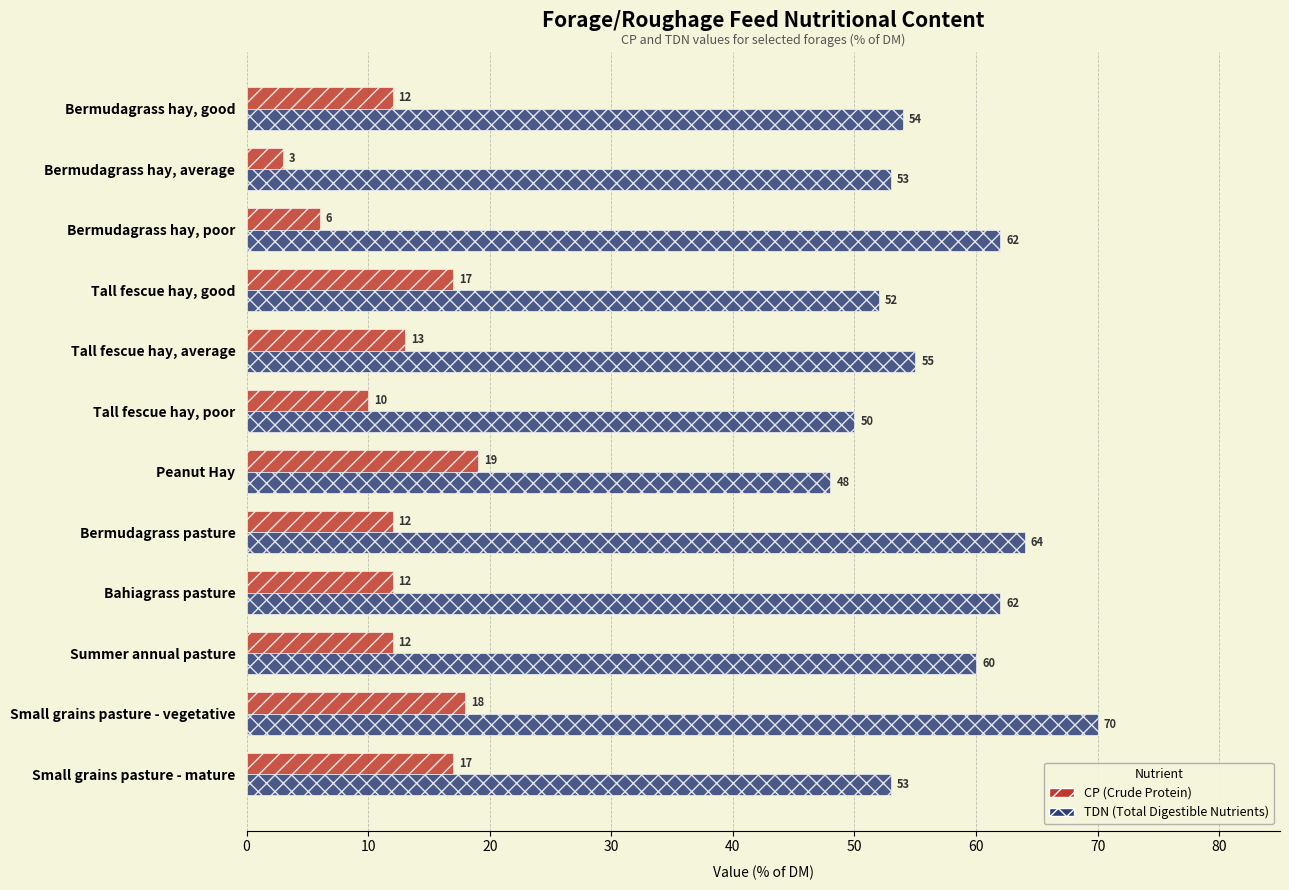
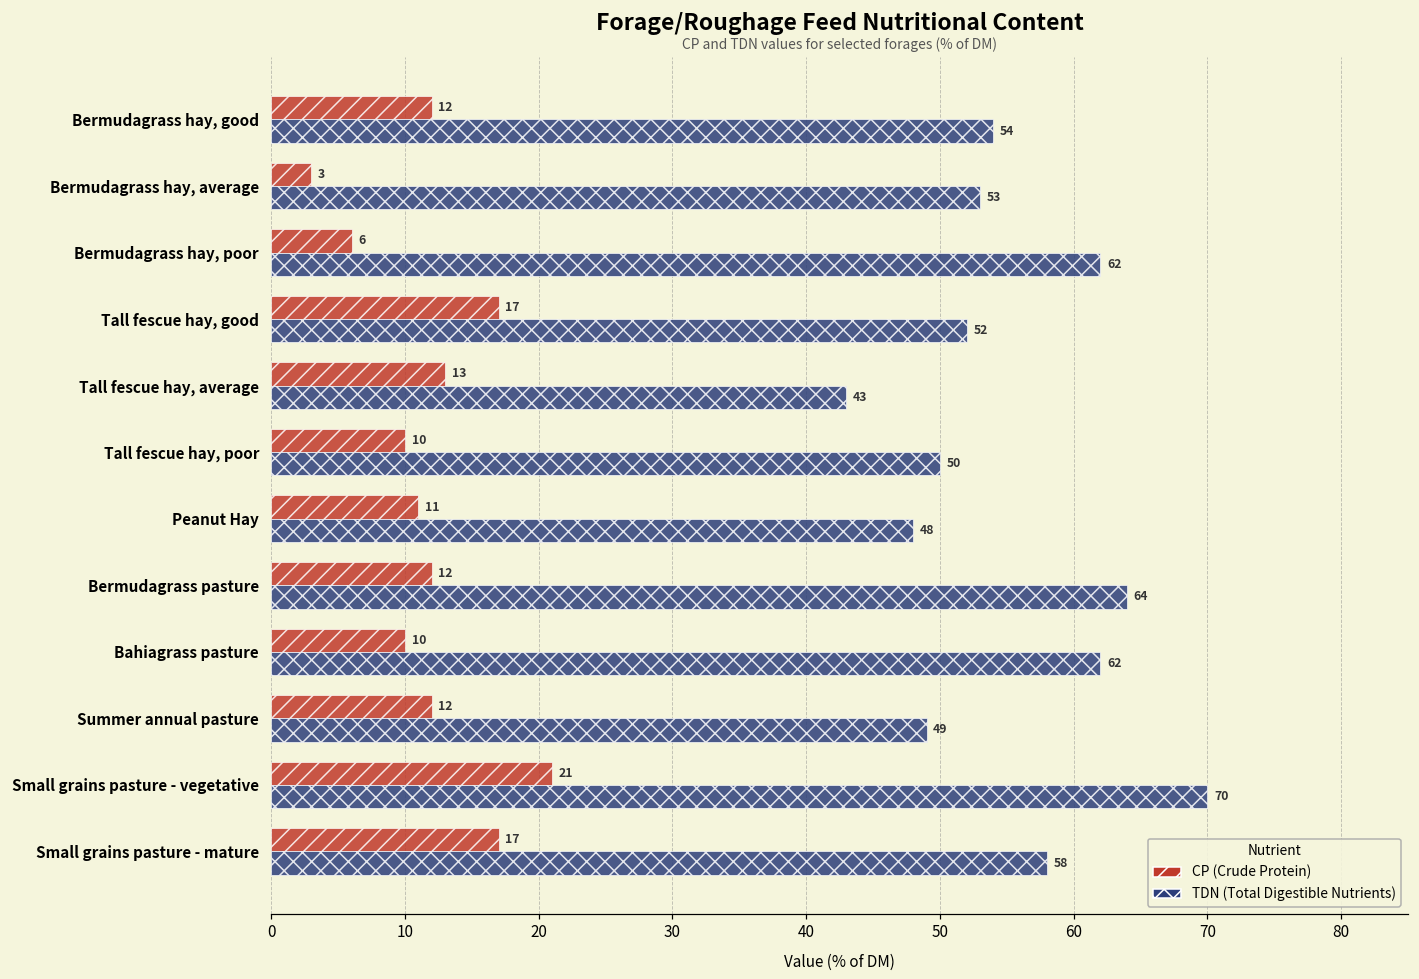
  {
    "CP (Crude Protein)": {
      "Bermudagrass hay, good": 12,
      "Bermudagrass hay, average": 3,
      "Bermudagrass hay, poor": 6,
      "Tall fescue hay, good": 17,
      "Tall fescue hay, average": 13,
      "Tall fescue hay, poor": 10,
-     "Peanut Hay": 19,
+     "Peanut Hay": 11,
      "Bermudagrass pasture": 12,
-     "Bahiagrass pasture": 12,
+     "Bahiagrass pasture": 10,
      "Summer annual pasture": 12,
-     "Small grains pasture - vegetative": 18,
+     "Small grains pasture - vegetative": 21,
      "Small grains pasture - mature": 17
    },
    "TDN (Total Digestible Nutrients)": {
      "Bermudagrass hay, good": 54,
      "Bermudagrass hay, average": 53,
      "Bermudagrass hay, poor": 62,
      "Tall fescue hay, good": 52,
-     "Tall fescue hay, average": 55,
+     "Tall fescue hay, average": 43,
      "Tall fescue hay, poor": 50,
      "Peanut Hay": 48,
      "Bermudagrass pasture": 64,
      "Bahiagrass pasture": 62,
-     "Summer annual pasture": 60,
+     "Summer annual pasture": 49,
      "Small grains pasture - vegetative": 70,
-     "Small grains pasture - mature": 53
+     "Small grains pasture - mature": 58
    }
  }
